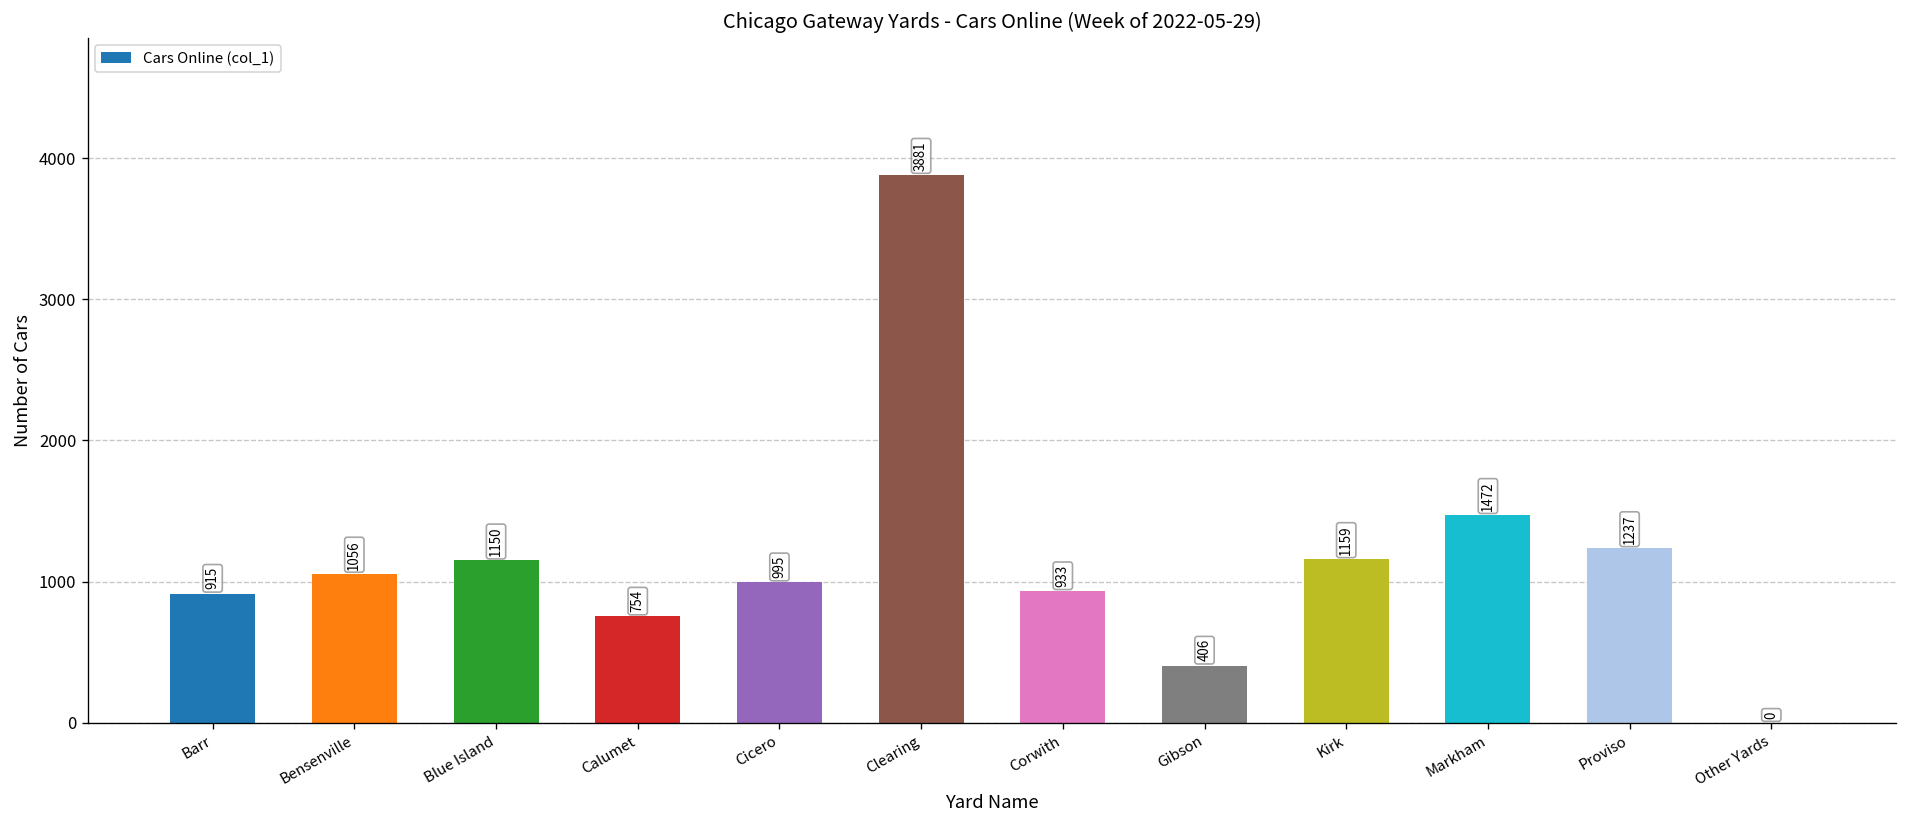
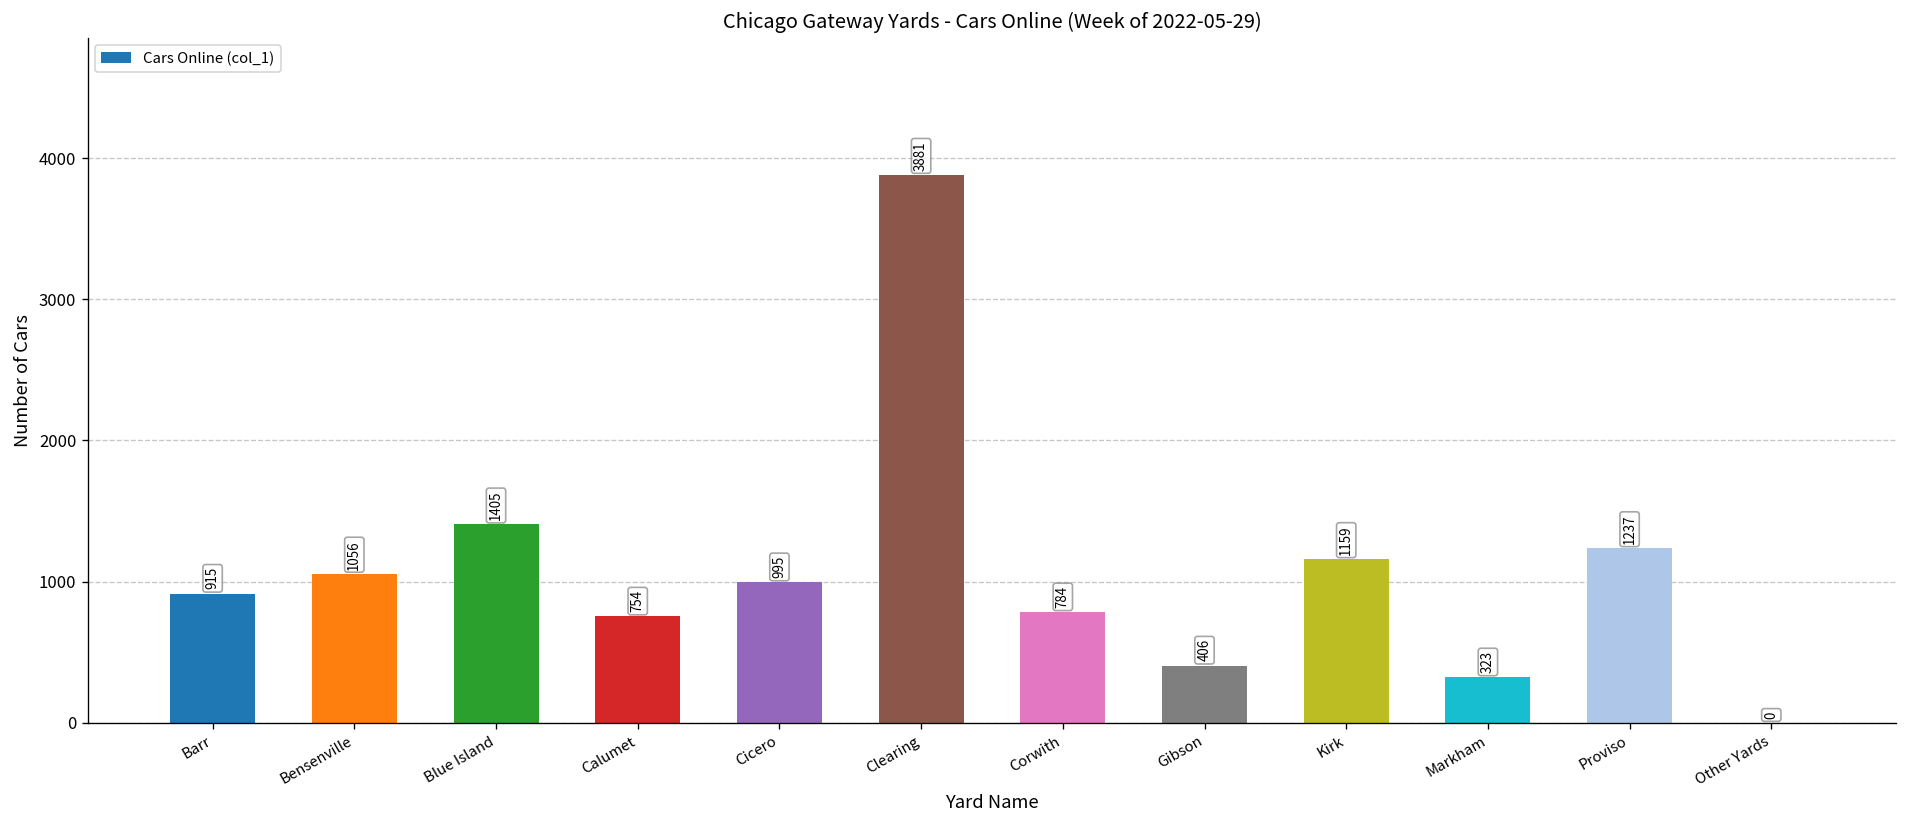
  {
-   "Blue Island": 1150,
-   "Corwith": 933,
-   "Markham": 1472
+   "Blue Island": 1405,
+   "Corwith": 784,
+   "Markham": 323
  }
